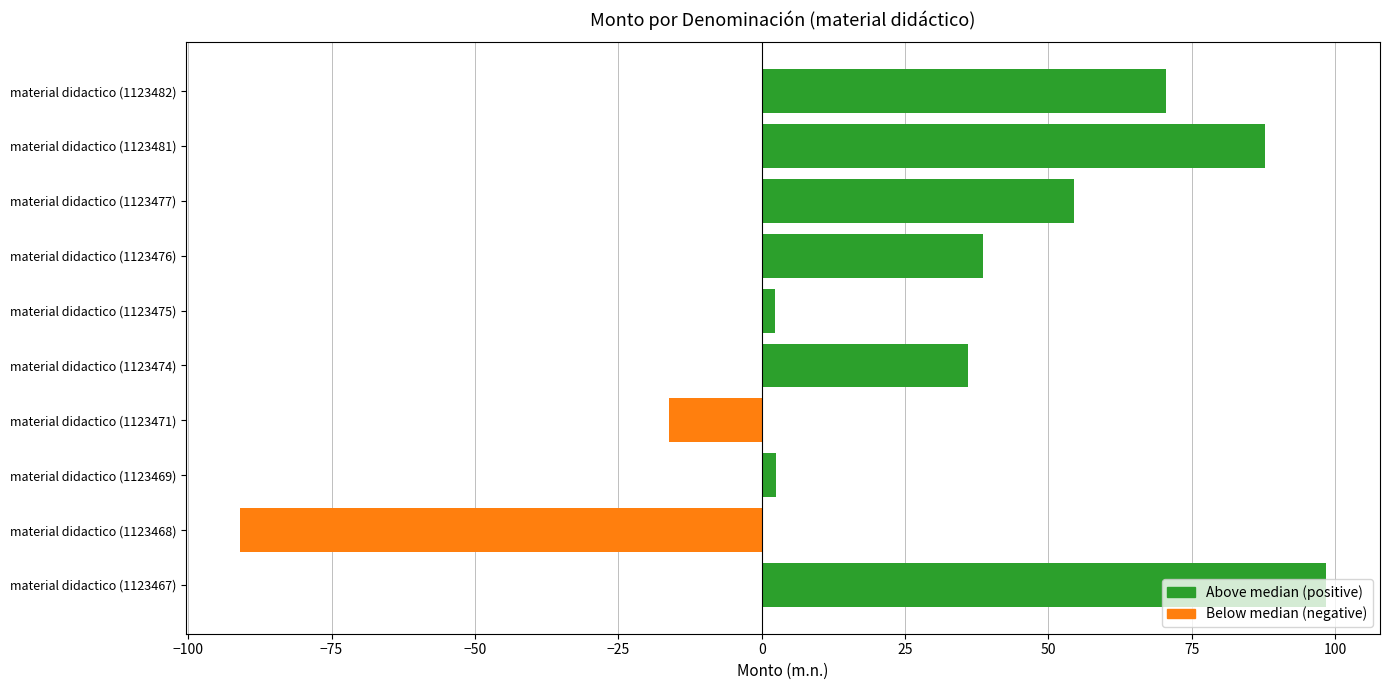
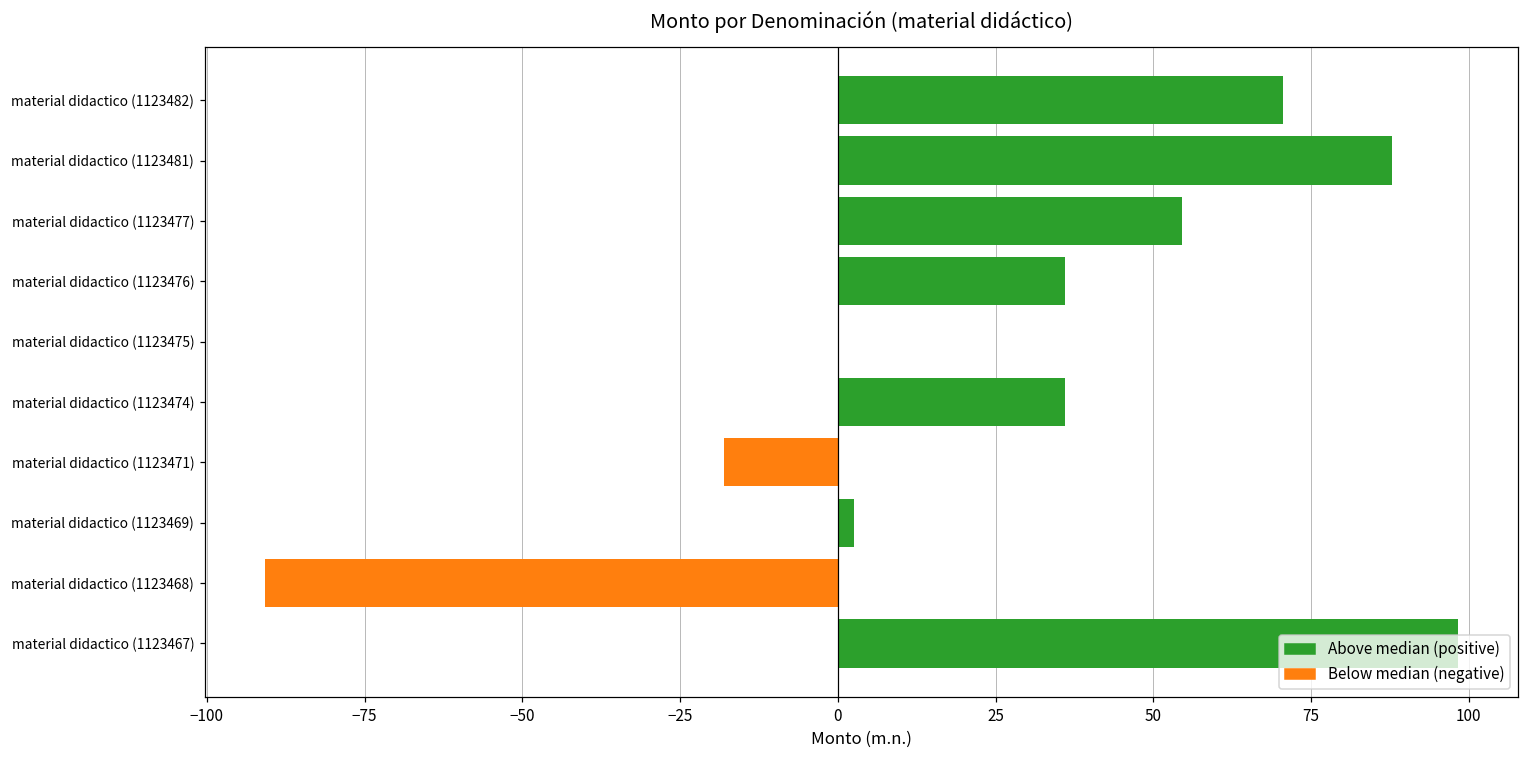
  {
    "material didactico (1123482)": 71,
    "material didactico (1123481)": 88,
    "material didactico (1123477)": 55,
-   "material didactico (1123476)": 39,
-   "material didactico (1123475)": 2,
+   "material didactico (1123476)": 36,
+   "material didactico (1123475)": 0,
    "material didactico (1123474)": 36,
-   "material didactico (1123471)": -16,
+   "material didactico (1123471)": -18,
    "material didactico (1123469)": 3,
    "material didactico (1123468)": -91
  }
